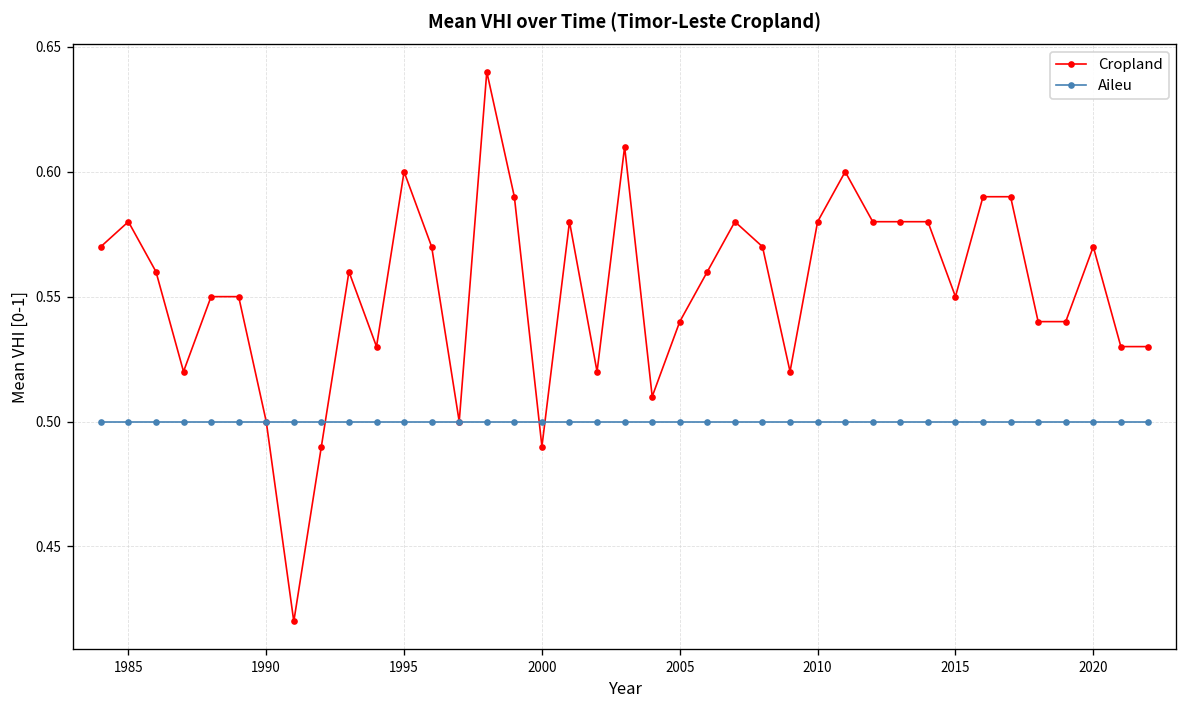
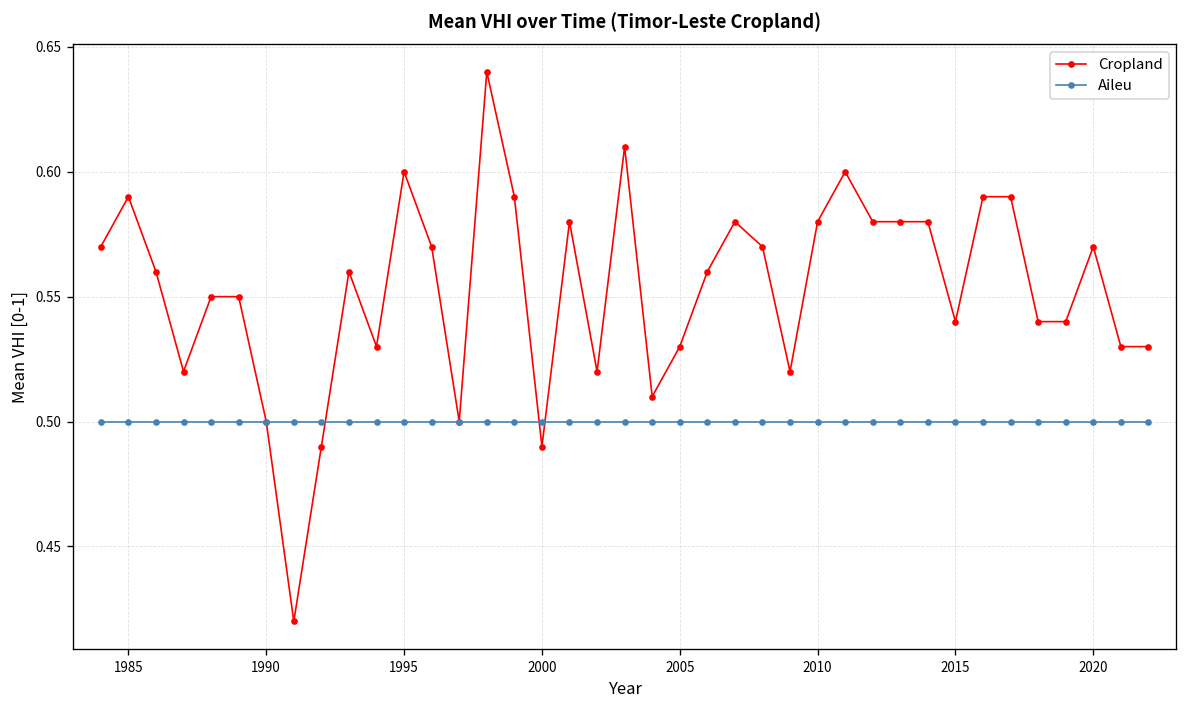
  {
    "Cropland": {
-     "1985": 0.58,
+     "1985": 0.59,
      "1995": 0.60,
      "2000": 0.49,
-     "2005": 0.54,
+     "2005": 0.53,
      "2010": 0.58,
-     "2015": 0.55,
+     "2015": 0.54,
      "2020": 0.57
    },
    "Aileu": {
      "1985": 0.50,
      "1995": 0.50,
      "2000": 0.50,
      "2005": 0.50,
      "2010": 0.50,
      "2015": 0.50,
      "2020": 0.50
    }
  }
